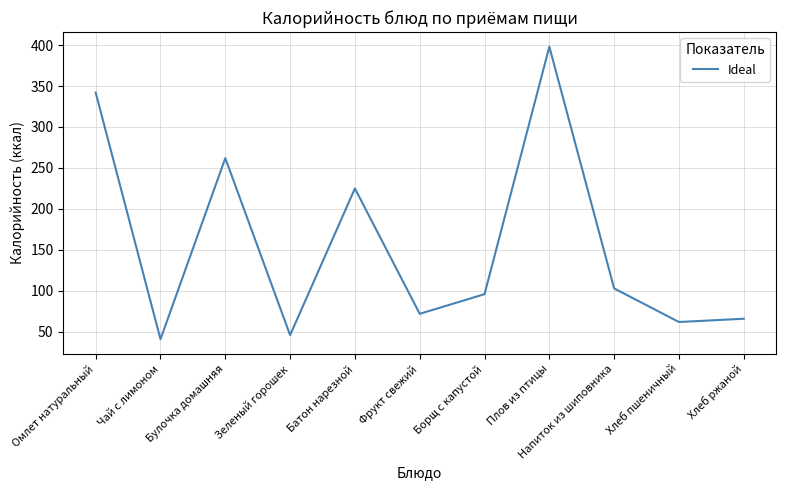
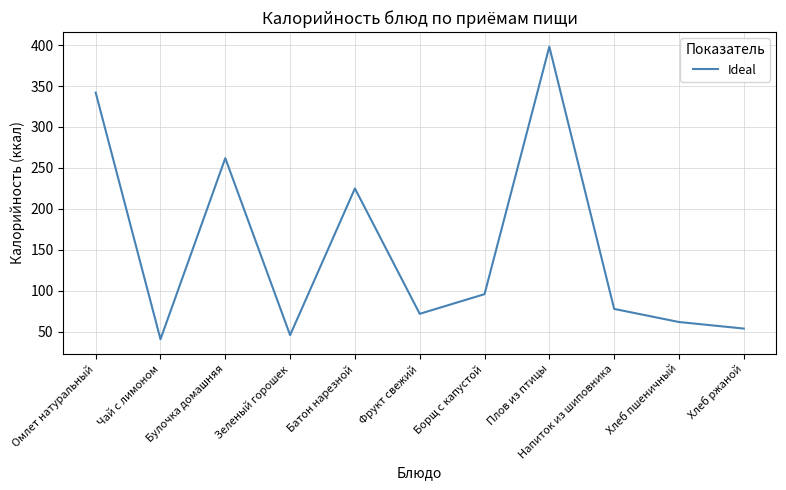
  {
    "Омлет натуральный": 340,
    "Чай с лимоном": 40,
    "Булочка домашняя": 260,
    "Зеленый горошек": 50,
    "Батон нарезной": 230,
    "Фрукт свежий": 70,
    "Борщ с капустой": 100,
    "Плов из птицы": 400,
-   "Напиток из шиповника": 100,
+   "Напиток из шиповника": 80,
    "Хлеб пшеничный": 60,
-   "Хлеб ржаной": 70
+   "Хлеб ржаной": 50
  }
